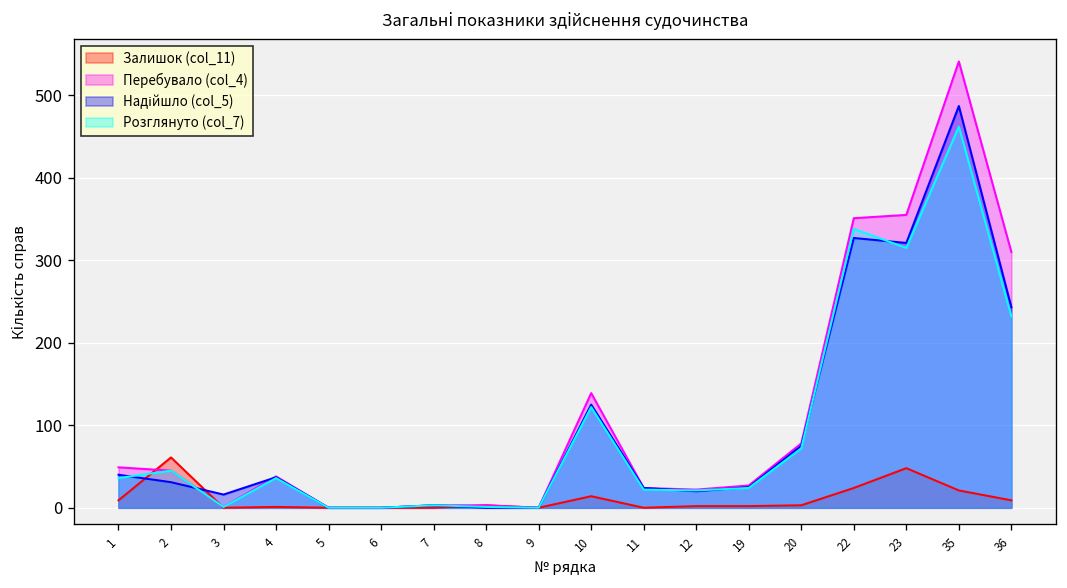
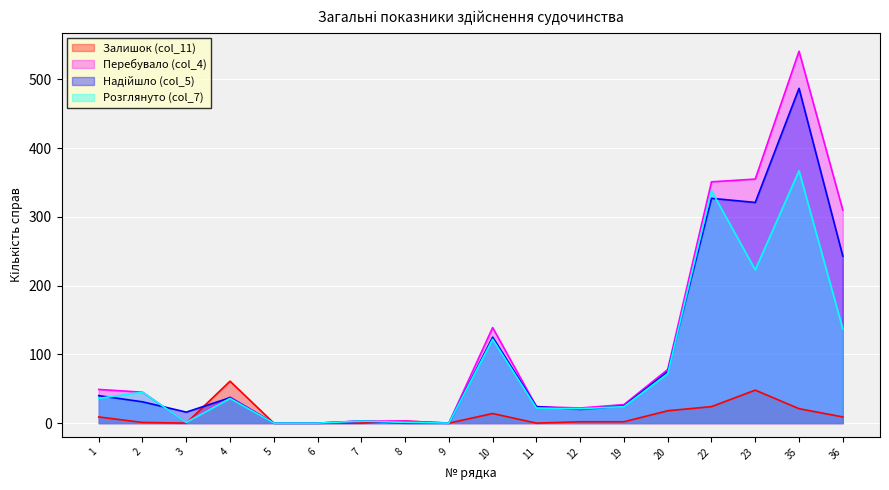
  {
    "Залишок (col_11)": {
      "1": 10,
-     "2": 60,
-     "4": 0,
+     "2": 0,
+     "4": 60,
      "10": 10,
      "11": 0,
      "12": 0,
      "19": 0,
-     "20": 0,
+     "20": 20,
      "22": 20,
      "23": 50,
      "35": 20,
      "36": 10
    },
    "Перебувало (col_4)": {
      "1": 50,
      "10": 140,
      "22": 350,
      "23": 360,
      "35": 540,
      "36": 310
    },
    "Надійшло (col_5)": {
      "1": 40,
      "2": 30,
      "3": 20,
      "22": 330,
      "23": 320,
      "35": 490,
      "36": 240
    },
    "Розглянуто (col_7)": {
      "1": 40,
      "22": 340,
-     "23": 320,
-     "35": 460,
-     "36": 230
+     "23": 220,
+     "35": 370,
+     "36": 140
    }
  }
